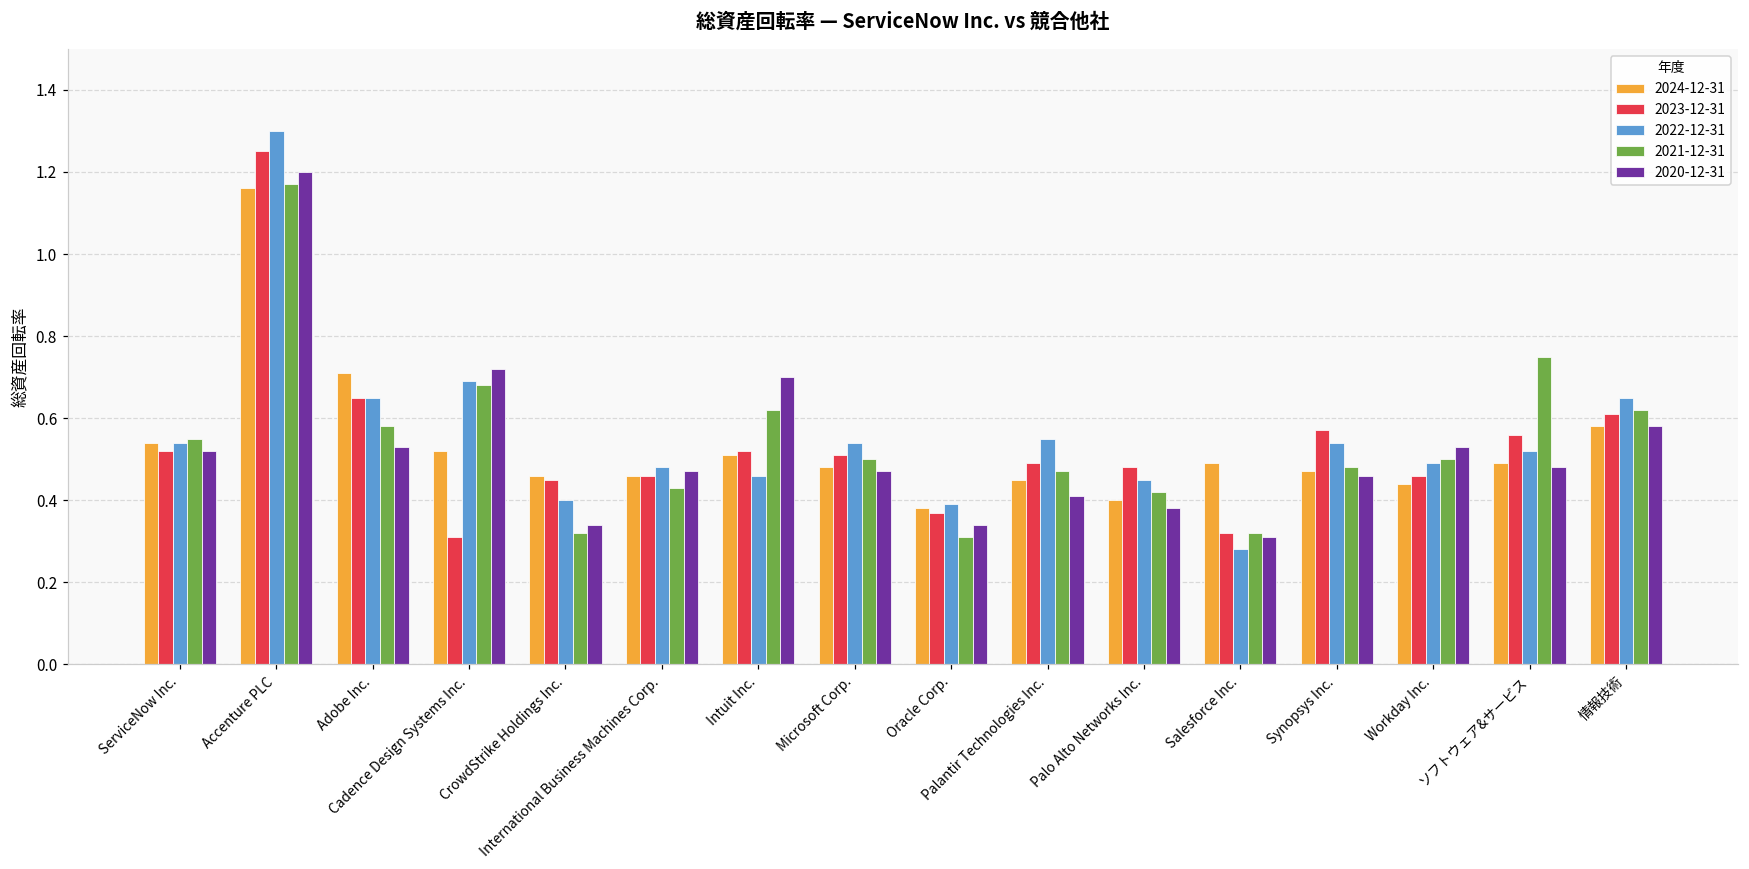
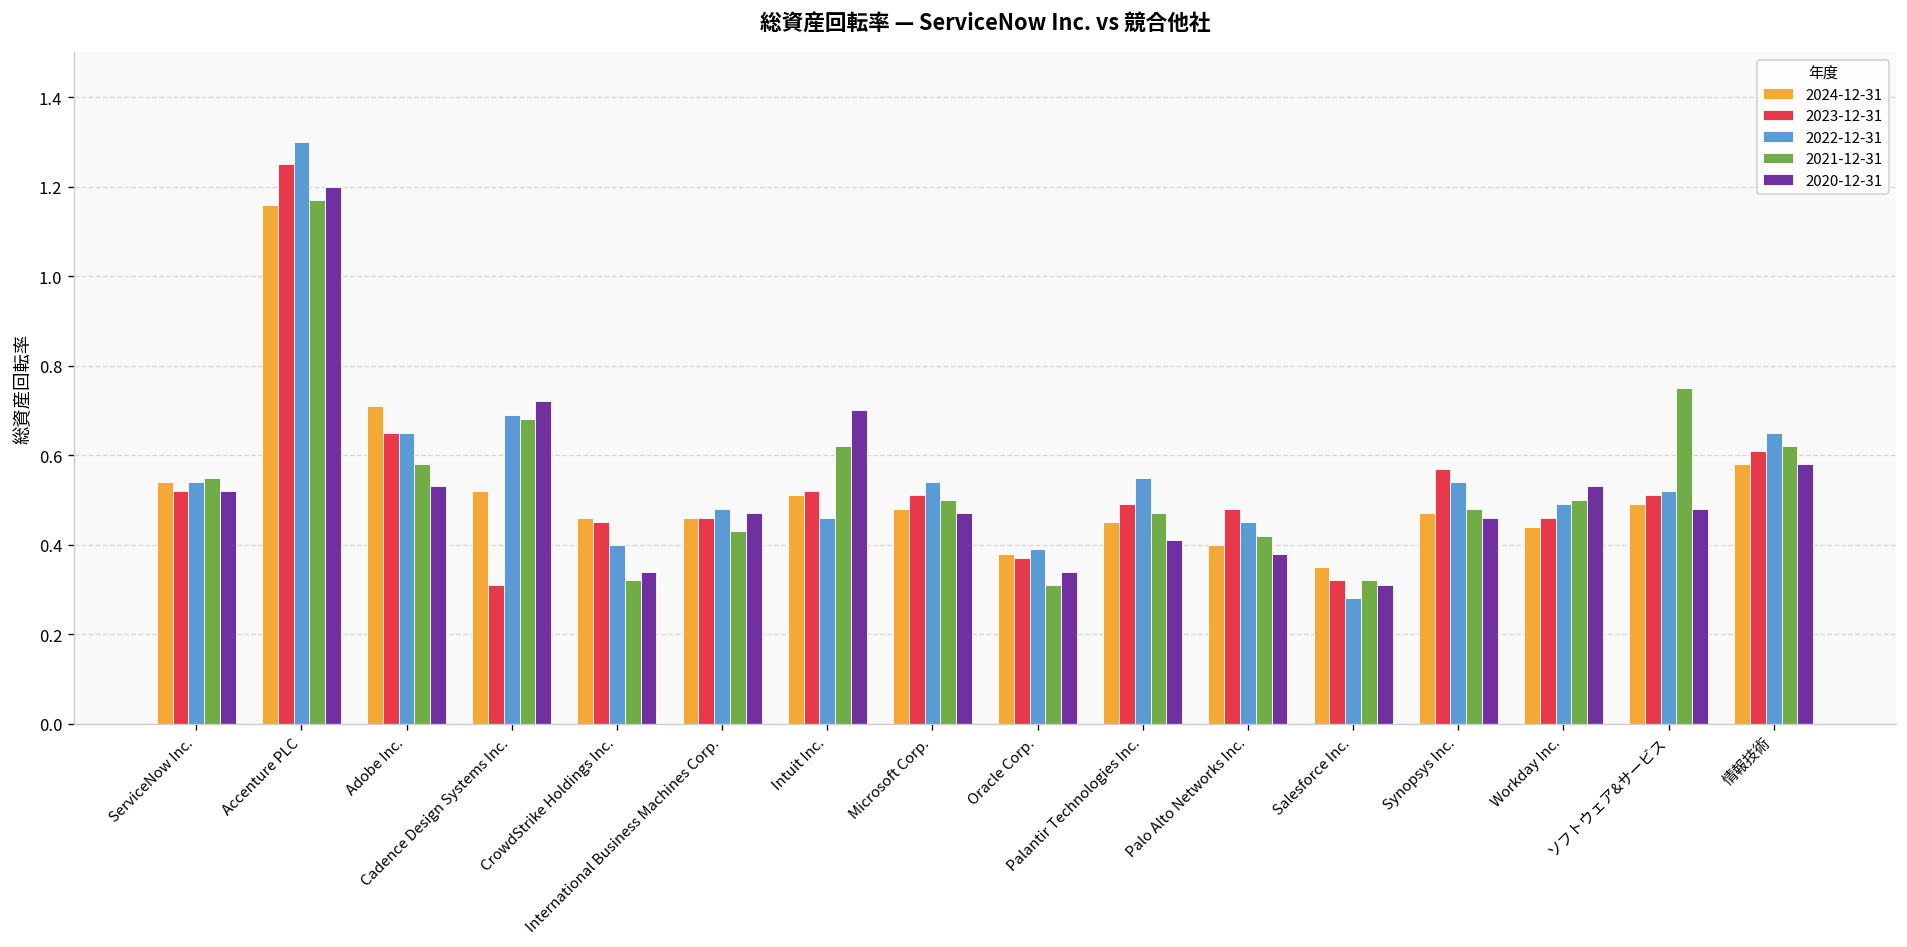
  {
    "2024-12-31": {
      "ServiceNow Inc.": 0.54,
      "Accenture PLC": 1.16,
      "Adobe Inc.": 0.71,
      "Cadence Design Systems Inc.": 0.52,
      "CrowdStrike Holdings Inc.": 0.46,
      "International Business Machines Corp.": 0.46,
      "Intuit Inc.": 0.51,
      "Microsoft Corp.": 0.48,
      "Oracle Corp.": 0.38,
      "Palantir Technologies Inc.": 0.45,
      "Palo Alto Networks Inc.": 0.40,
-     "Salesforce Inc.": 0.49,
+     "Salesforce Inc.": 0.35,
      "Synopsys Inc.": 0.47,
      "Workday Inc.": 0.44,
      "ソフトウェア&サービス": 0.49,
      "情報技術": 0.58
    },
    "2023-12-31": {
      "ServiceNow Inc.": 0.52,
      "Accenture PLC": 1.25,
      "Adobe Inc.": 0.65,
      "Cadence Design Systems Inc.": 0.31,
      "CrowdStrike Holdings Inc.": 0.45,
      "International Business Machines Corp.": 0.46,
      "Intuit Inc.": 0.52,
      "Microsoft Corp.": 0.51,
      "Oracle Corp.": 0.37,
      "Palantir Technologies Inc.": 0.49,
      "Palo Alto Networks Inc.": 0.48,
      "Salesforce Inc.": 0.32,
      "Synopsys Inc.": 0.57,
      "Workday Inc.": 0.46,
-     "ソフトウェア&サービス": 0.56,
+     "ソフトウェア&サービス": 0.51,
      "情報技術": 0.61
    },
    "2022-12-31": {
      "ServiceNow Inc.": 0.54,
      "Accenture PLC": 1.30,
      "Adobe Inc.": 0.65,
      "Cadence Design Systems Inc.": 0.69,
      "CrowdStrike Holdings Inc.": 0.40,
      "International Business Machines Corp.": 0.48,
      "Intuit Inc.": 0.46,
      "Microsoft Corp.": 0.54,
      "Oracle Corp.": 0.39,
      "Palantir Technologies Inc.": 0.55,
      "Palo Alto Networks Inc.": 0.45,
      "Salesforce Inc.": 0.28,
      "Synopsys Inc.": 0.54,
      "Workday Inc.": 0.49,
      "ソフトウェア&サービス": 0.52,
      "情報技術": 0.65
    },
    "2021-12-31": {
      "ServiceNow Inc.": 0.55,
      "Accenture PLC": 1.17,
      "Adobe Inc.": 0.58,
      "Cadence Design Systems Inc.": 0.68,
      "CrowdStrike Holdings Inc.": 0.32,
      "International Business Machines Corp.": 0.43,
      "Intuit Inc.": 0.62,
      "Microsoft Corp.": 0.50,
      "Oracle Corp.": 0.31,
      "Palantir Technologies Inc.": 0.47,
      "Palo Alto Networks Inc.": 0.42,
      "Salesforce Inc.": 0.32,
      "Synopsys Inc.": 0.48,
      "Workday Inc.": 0.50,
      "ソフトウェア&サービス": 0.75,
      "情報技術": 0.62
    },
    "2020-12-31": {
      "ServiceNow Inc.": 0.52,
      "Accenture PLC": 1.20,
      "Adobe Inc.": 0.53,
      "Cadence Design Systems Inc.": 0.72,
      "CrowdStrike Holdings Inc.": 0.34,
      "International Business Machines Corp.": 0.47,
      "Intuit Inc.": 0.70,
      "Microsoft Corp.": 0.47,
      "Oracle Corp.": 0.34,
      "Palantir Technologies Inc.": 0.41,
      "Palo Alto Networks Inc.": 0.38,
      "Salesforce Inc.": 0.31,
      "Synopsys Inc.": 0.46,
      "Workday Inc.": 0.53,
      "ソフトウェア&サービス": 0.48,
      "情報技術": 0.58
    }
  }
